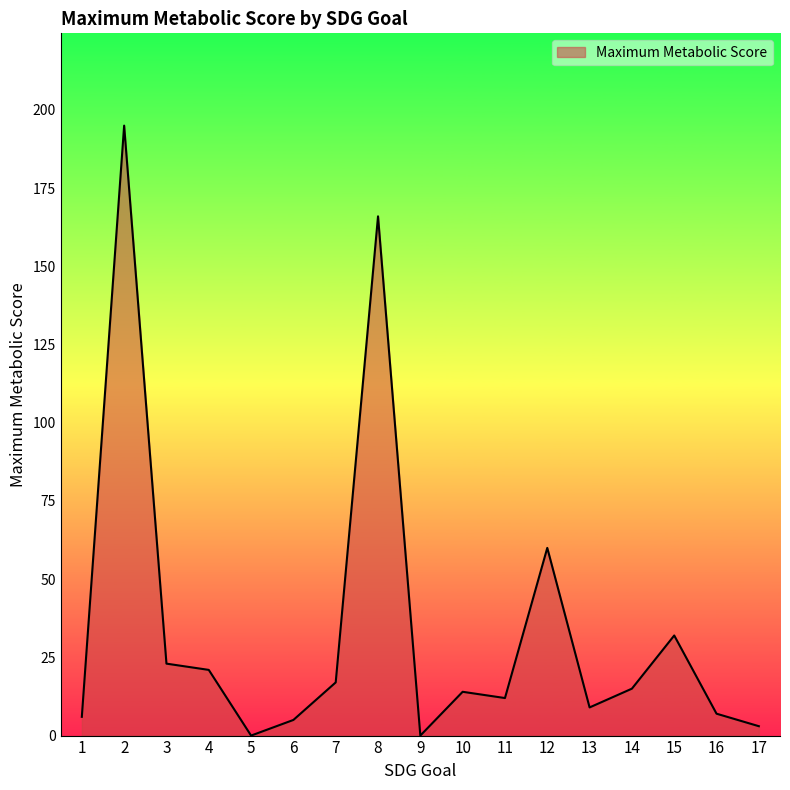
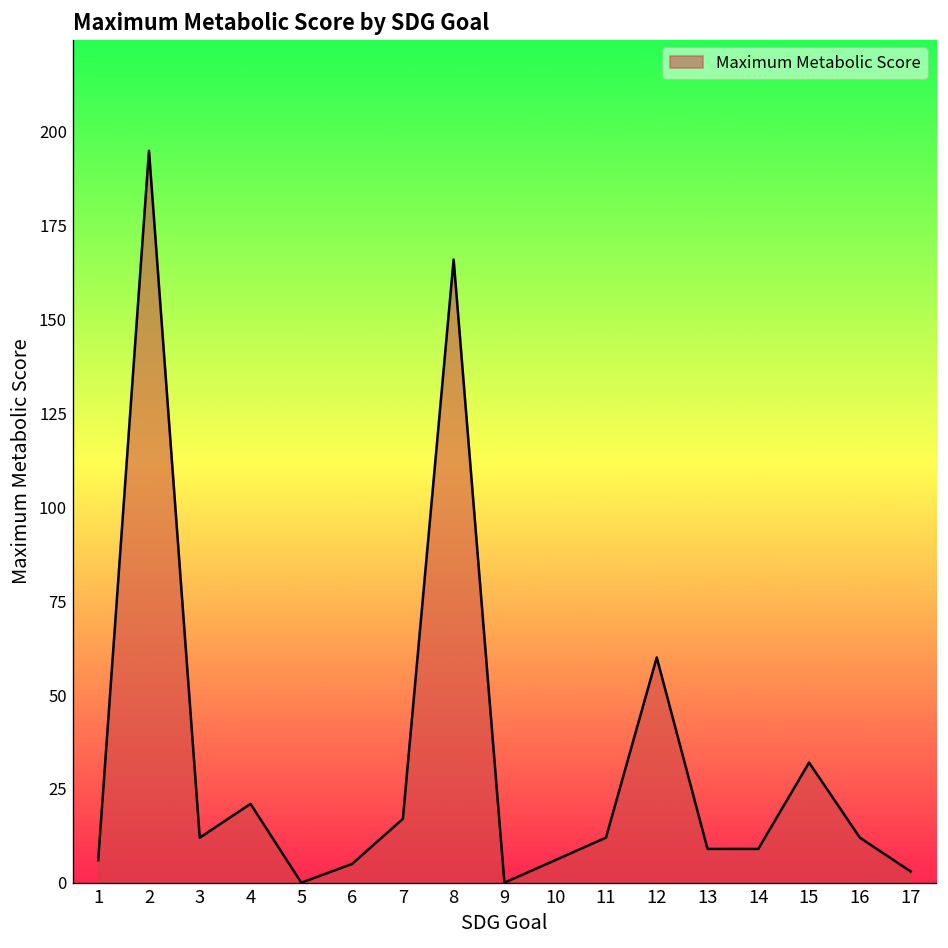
  {
    "1": 6,
    "2": 195,
-   "3": 23,
+   "3": 12,
    "4": 21,
    "5": 0,
    "6": 5,
    "7": 17,
    "8": 166,
    "9": 0,
-   "10": 14,
+   "10": 6,
    "11": 12,
    "12": 60,
    "13": 9,
-   "14": 15,
+   "14": 9,
    "15": 32,
-   "16": 7,
+   "16": 12,
    "17": 3
  }
